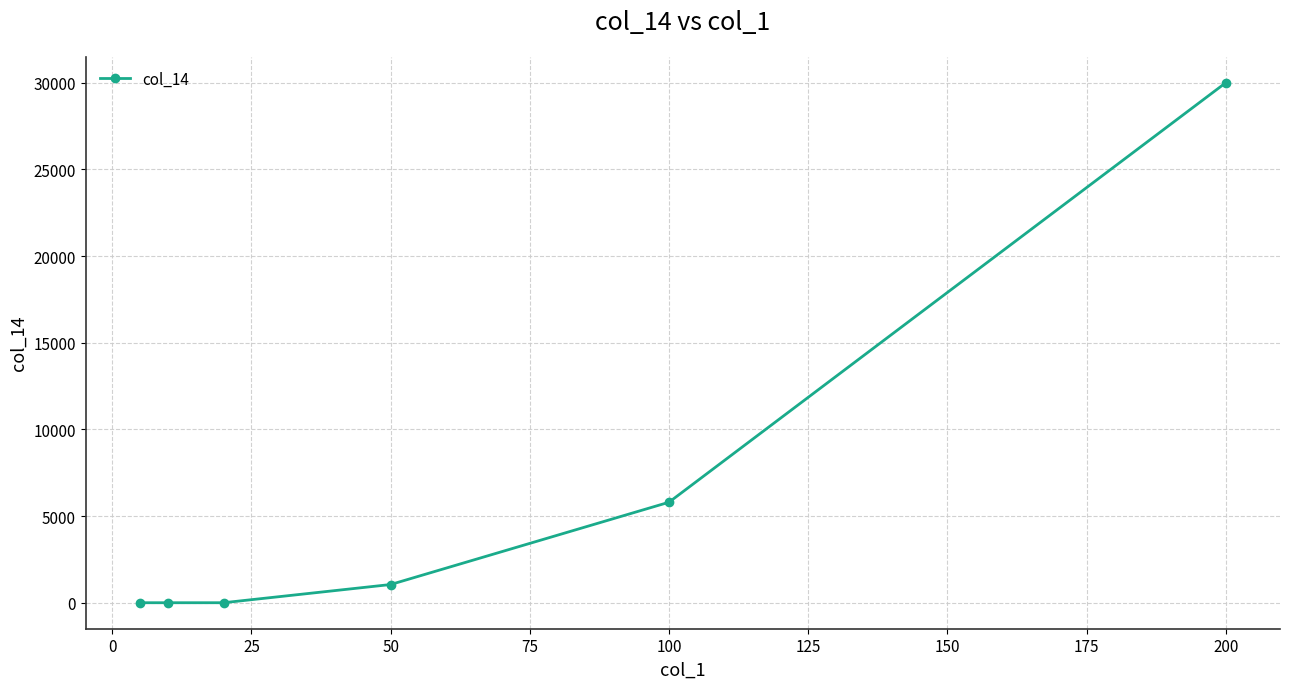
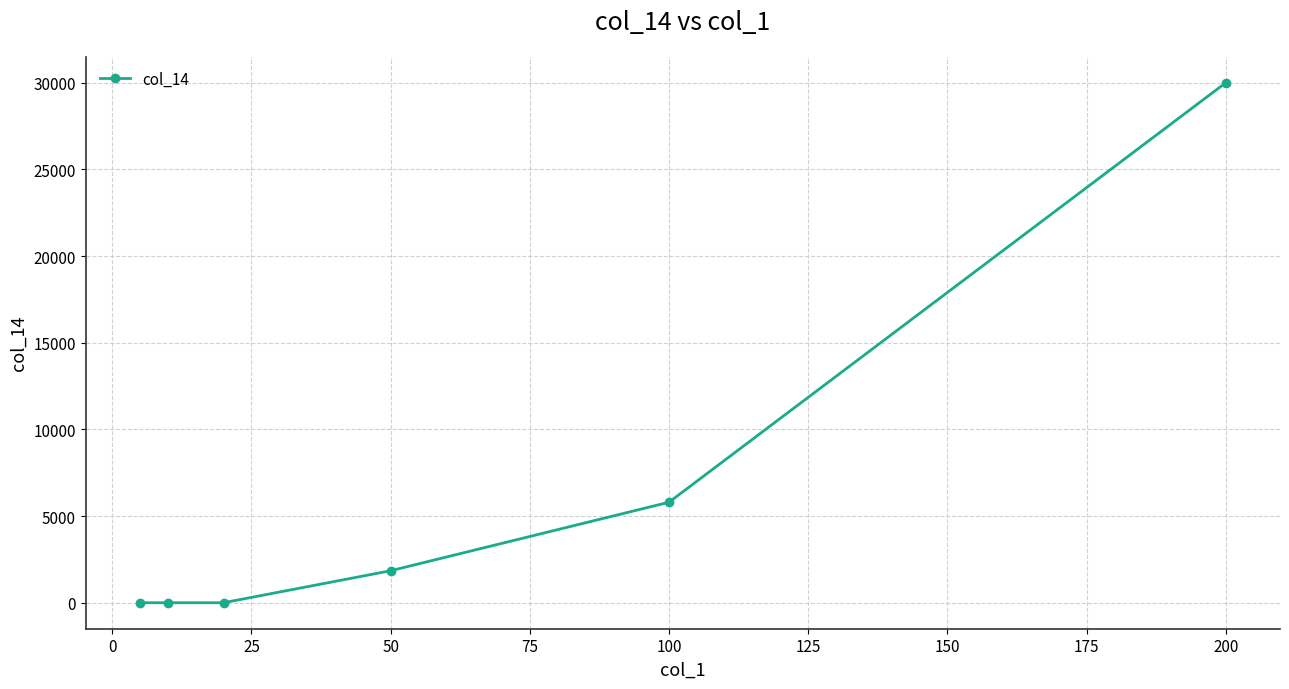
  {
-   "50": 1100,
+   "50": 1800,
    "100": 5800,
    "200": 30000
  }
